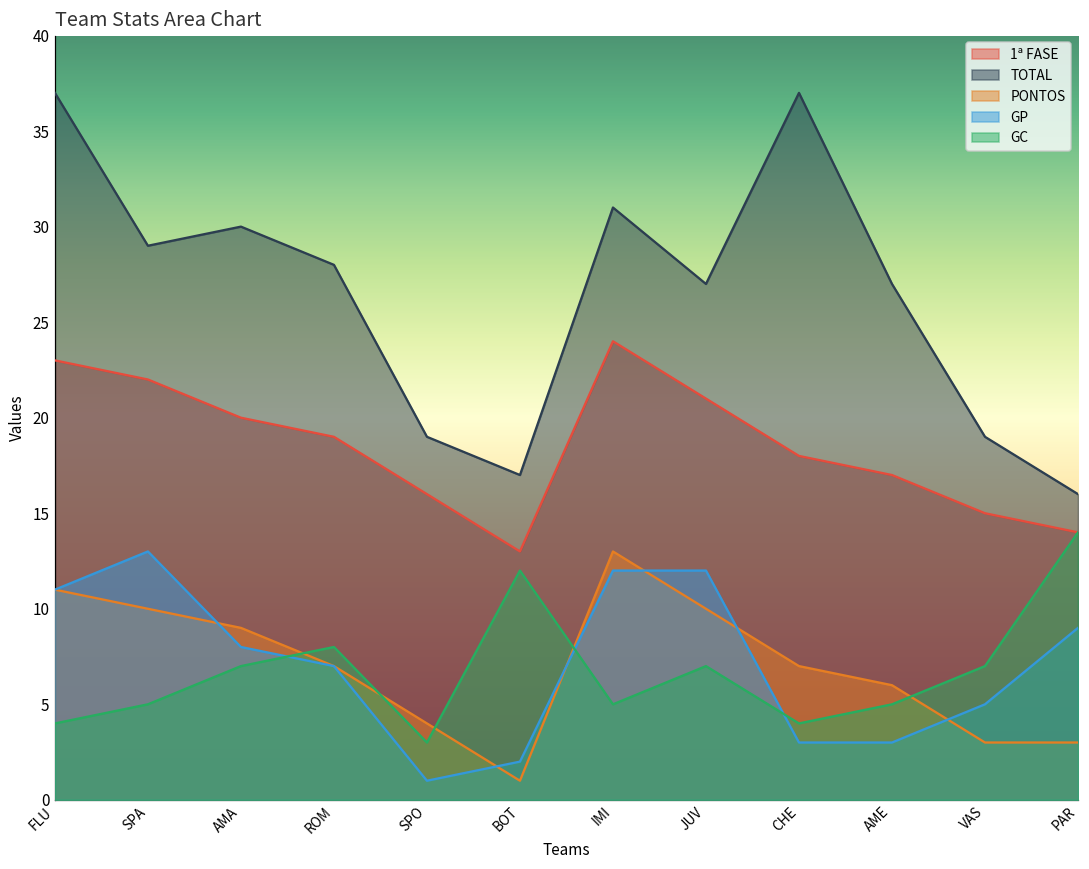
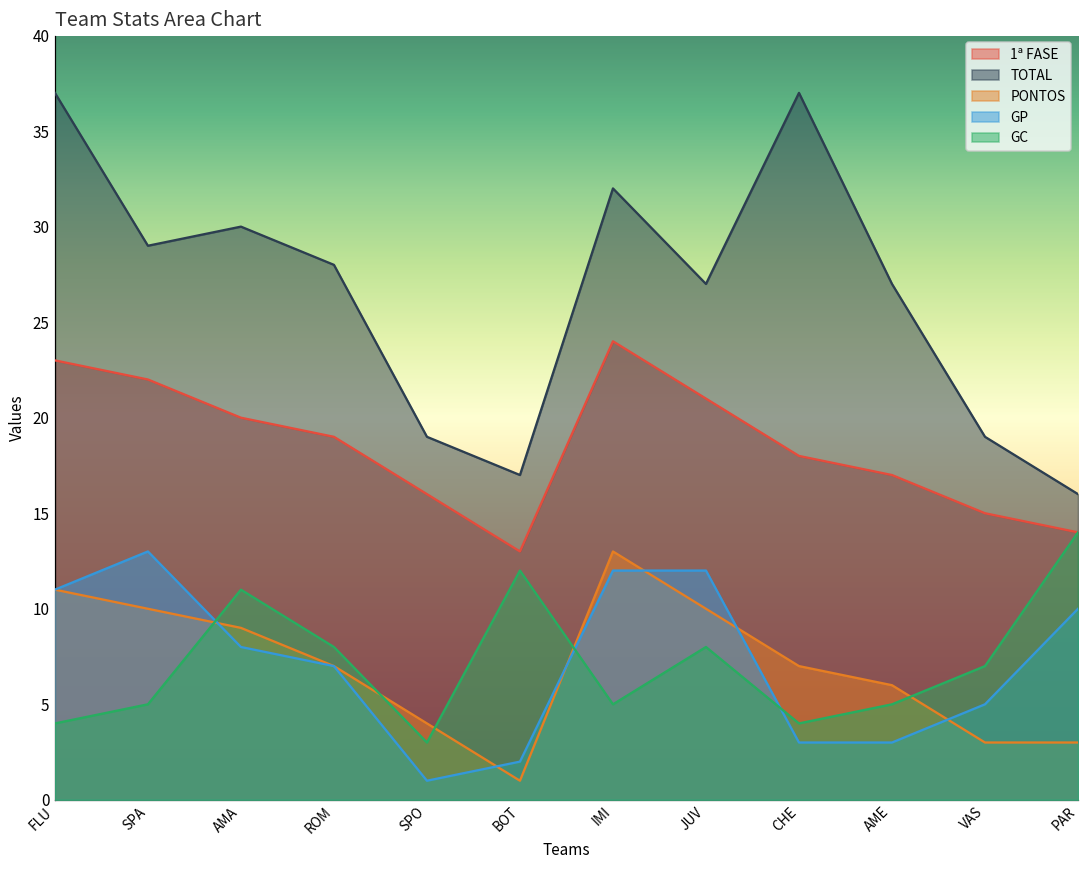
  {
    "TOTAL": {
      "FLU": 37,
      "SPA": 29,
      "AMA": 30,
      "ROM": 28,
      "SPO": 19,
      "BOT": 17,
-     "IMI": 31,
+     "IMI": 32,
      "JUV": 27,
      "CHE": 37,
      "AME": 27,
      "VAS": 19,
      "PAR": 16
    },
    "GP": {
      "SPA": 13,
      "AMA": 8,
      "SPO": 1,
      "BOT": 2,
      "IMI": 12,
      "JUV": 12,
      "CHE": 3,
      "AME": 3,
      "VAS": 5,
-     "PAR": 9
+     "PAR": 10
    },
    "GC": {
      "FLU": 4,
      "SPA": 5,
-     "AMA": 7,
+     "AMA": 11,
      "ROM": 8,
      "SPO": 3,
      "BOT": 12,
      "IMI": 5,
-     "JUV": 7,
+     "JUV": 8,
      "CHE": 4,
      "AME": 5,
      "VAS": 7
    }
  }
